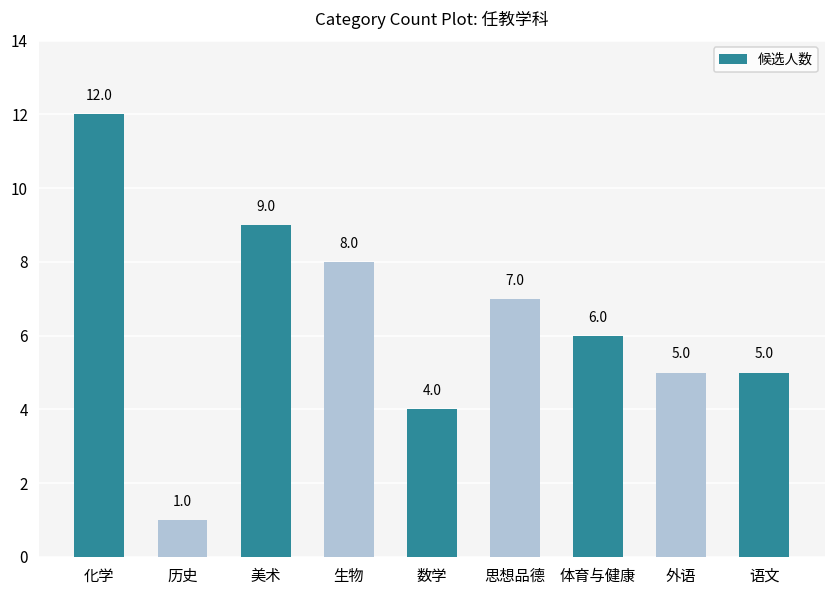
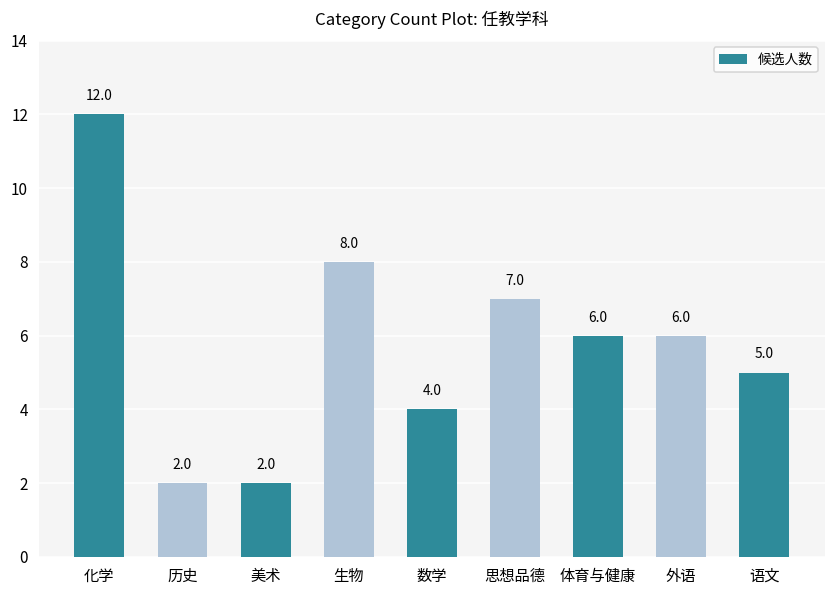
  {
    "化学": 12.0,
-   "历史": 1.0,
-   "美术": 9.0,
+   "历史": 2.0,
+   "美术": 2.0,
    "生物": 8.0,
    "数学": 4.0,
    "思想品德": 7.0,
    "体育与健康": 6.0,
-   "外语": 5.0,
+   "外语": 6.0,
    "语文": 5.0
  }
